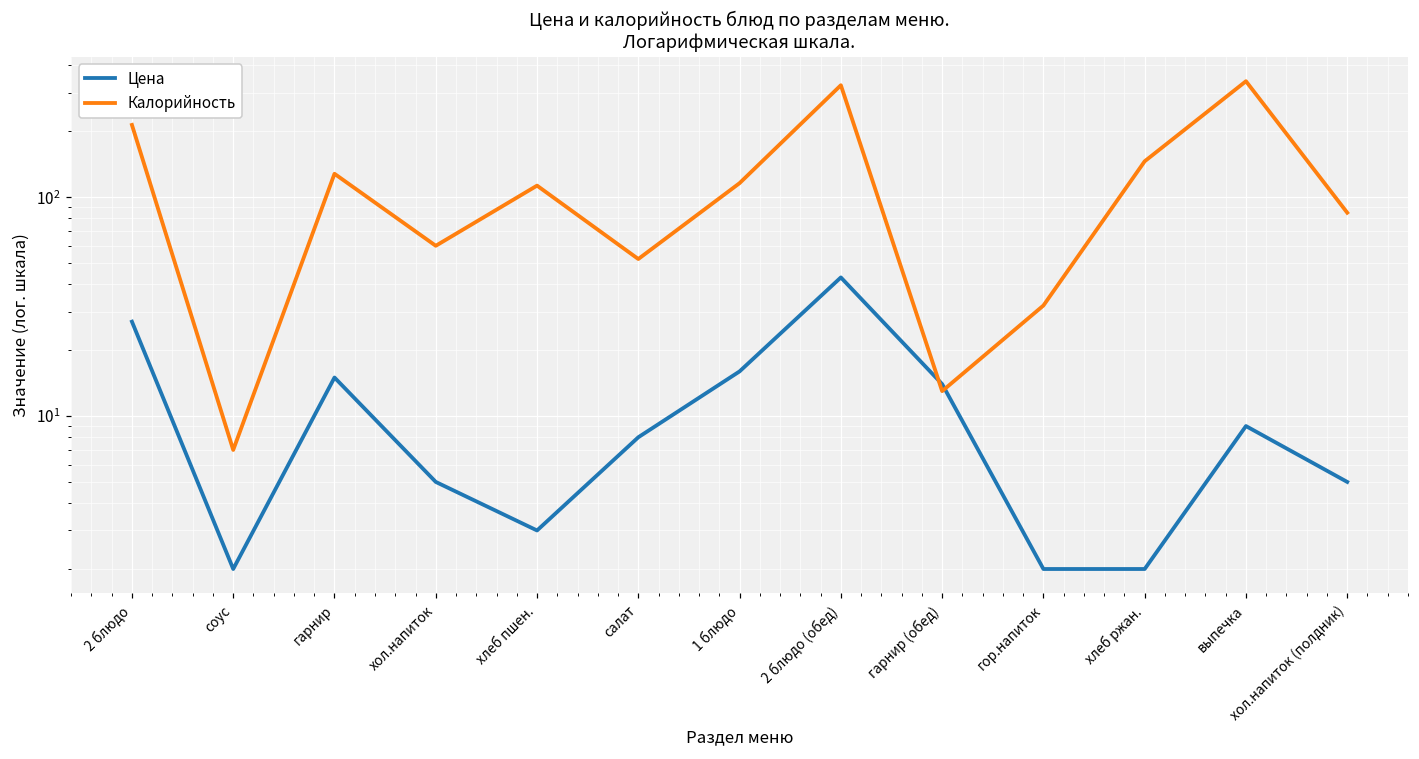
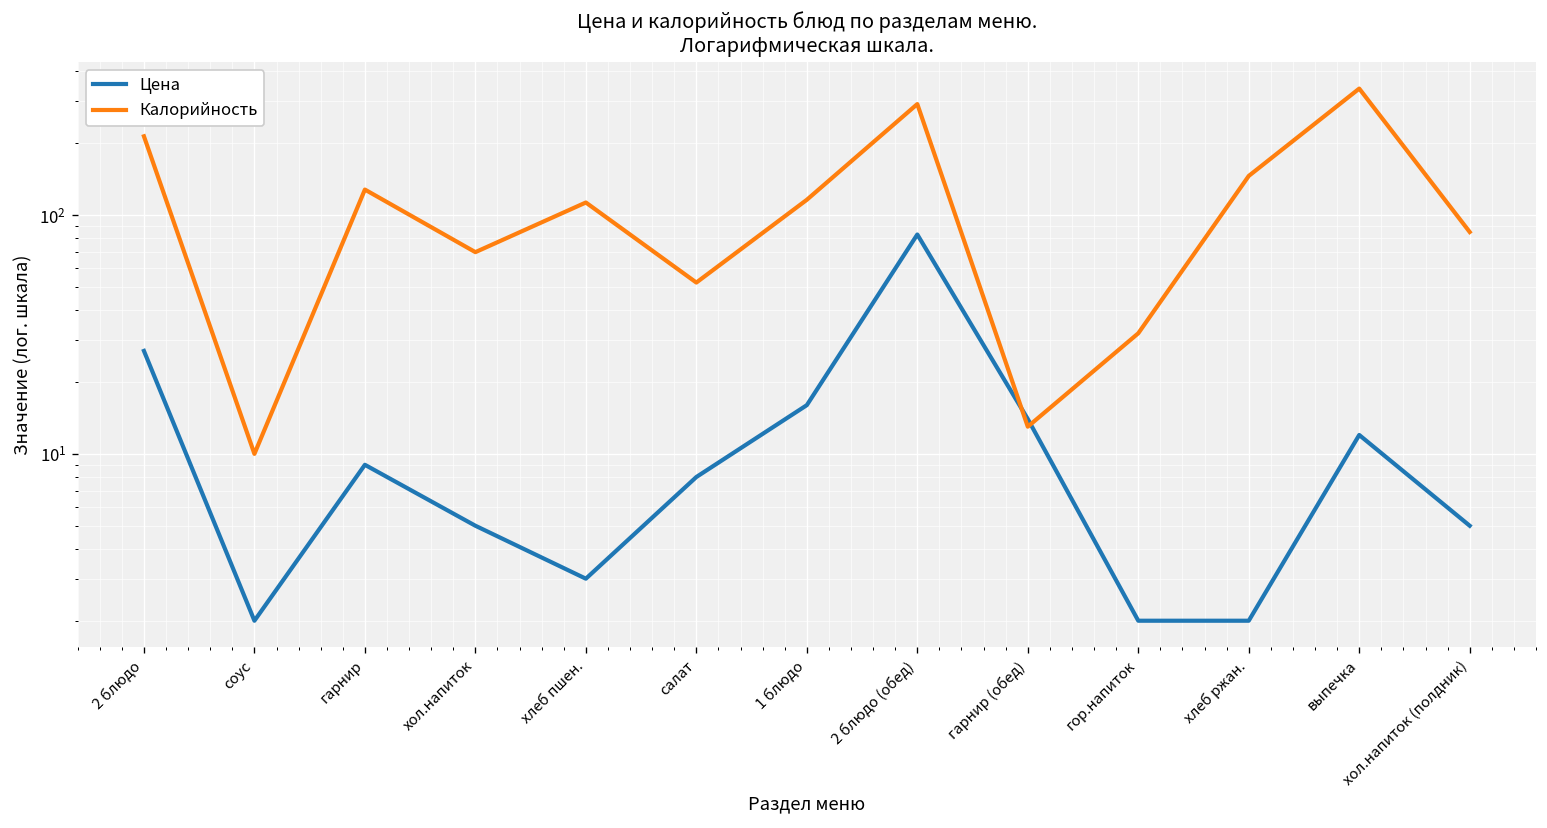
  {
    "Цена": {
      "2 блюдо": 27,
      "соус": 2,
-     "гарнир": 15,
+     "гарнир": 9,
      "хол.напиток": 5,
      "хлеб пшен.": 3,
      "салат": 8,
      "1 блюдо": 16,
-     "2 блюдо (обед)": 43,
+     "2 блюдо (обед)": 83,
      "гарнир (обед)": 14,
      "гор.напиток": 2,
      "хлеб ржан.": 2,
-     "выпечка": 9,
+     "выпечка": 12,
      "хол.напиток (полдник)": 5
    },
    "Калорийность": {
      "2 блюдо": 210,
-     "соус": 7,
+     "соус": 10,
      "гарнир": 130,
-     "хол.напиток": 60,
+     "хол.напиток": 70,
      "хлеб пшен.": 110,
      "салат": 52,
      "1 блюдо": 120,
-     "2 блюдо (обед)": 330,
+     "2 блюдо (обед)": 290,
      "гарнир (обед)": 13,
      "гор.напиток": 32,
      "хлеб ржан.": 150,
      "выпечка": 340,
      "хол.напиток (полдник)": 85
    }
  }
